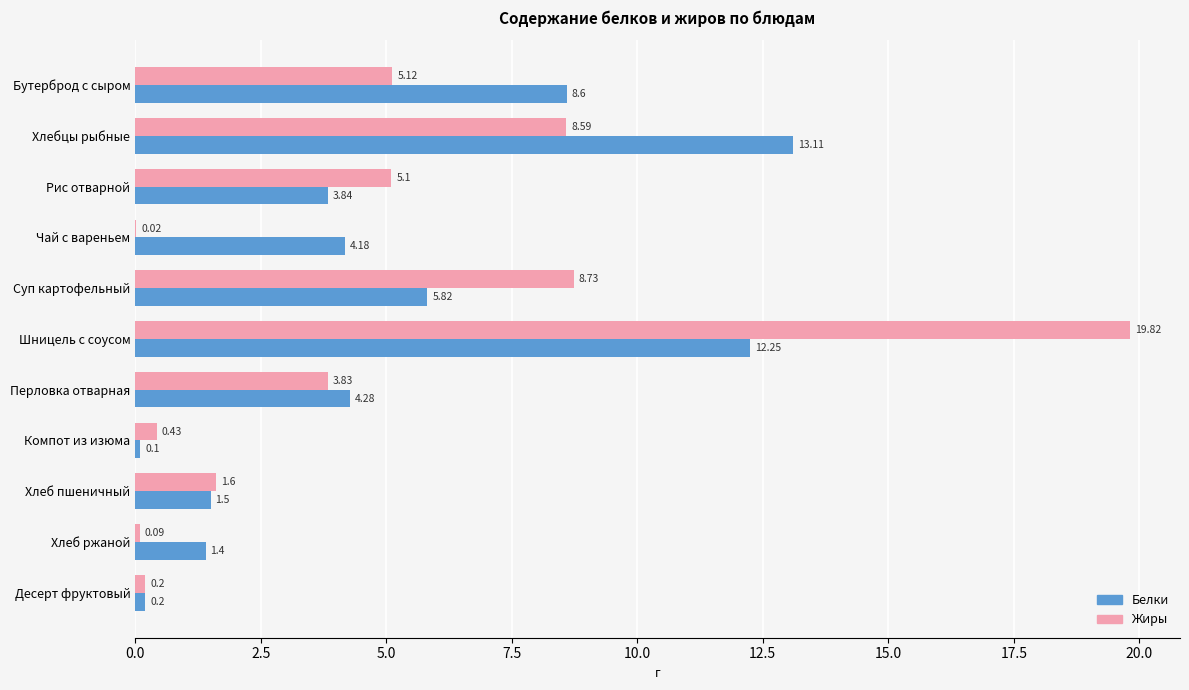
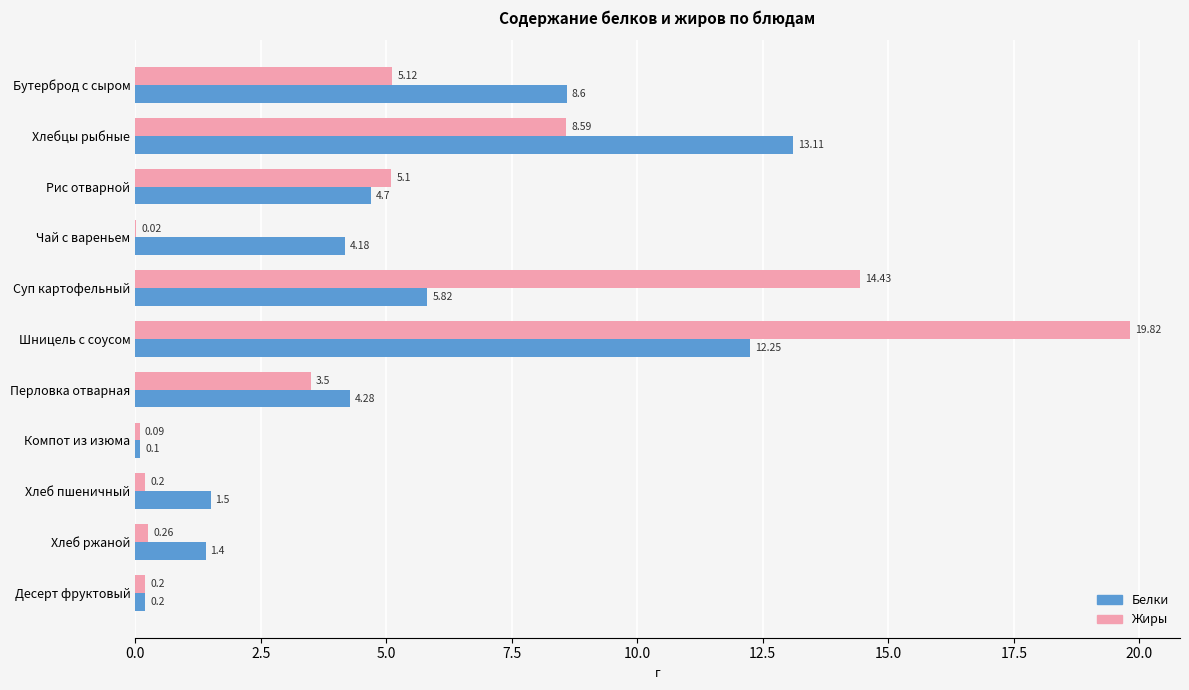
  {
    "Белки": {
      "Бутерброд с сыром": 8.6,
      "Хлебцы рыбные": 13.11,
-     "Рис отварной": 3.84,
+     "Рис отварной": 4.7,
      "Чай с вареньем": 4.18,
      "Суп картофельный": 5.82,
      "Шницель с соусом": 12.25,
      "Перловка отварная": 4.28,
      "Компот из изюма": 0.1,
      "Хлеб пшеничный": 1.5,
      "Хлеб ржаной": 1.4,
      "Десерт фруктовый": 0.2
    },
    "Жиры": {
      "Бутерброд с сыром": 5.12,
      "Хлебцы рыбные": 8.59,
      "Рис отварной": 5.1,
      "Чай с вареньем": 0.02,
-     "Суп картофельный": 8.73,
+     "Суп картофельный": 14.43,
      "Шницель с соусом": 19.82,
-     "Перловка отварная": 3.83,
-     "Компот из изюма": 0.43,
-     "Хлеб пшеничный": 1.6,
-     "Хлеб ржаной": 0.09,
+     "Перловка отварная": 3.5,
+     "Компот из изюма": 0.09,
+     "Хлеб пшеничный": 0.2,
+     "Хлеб ржаной": 0.26,
      "Десерт фруктовый": 0.2
    }
  }
